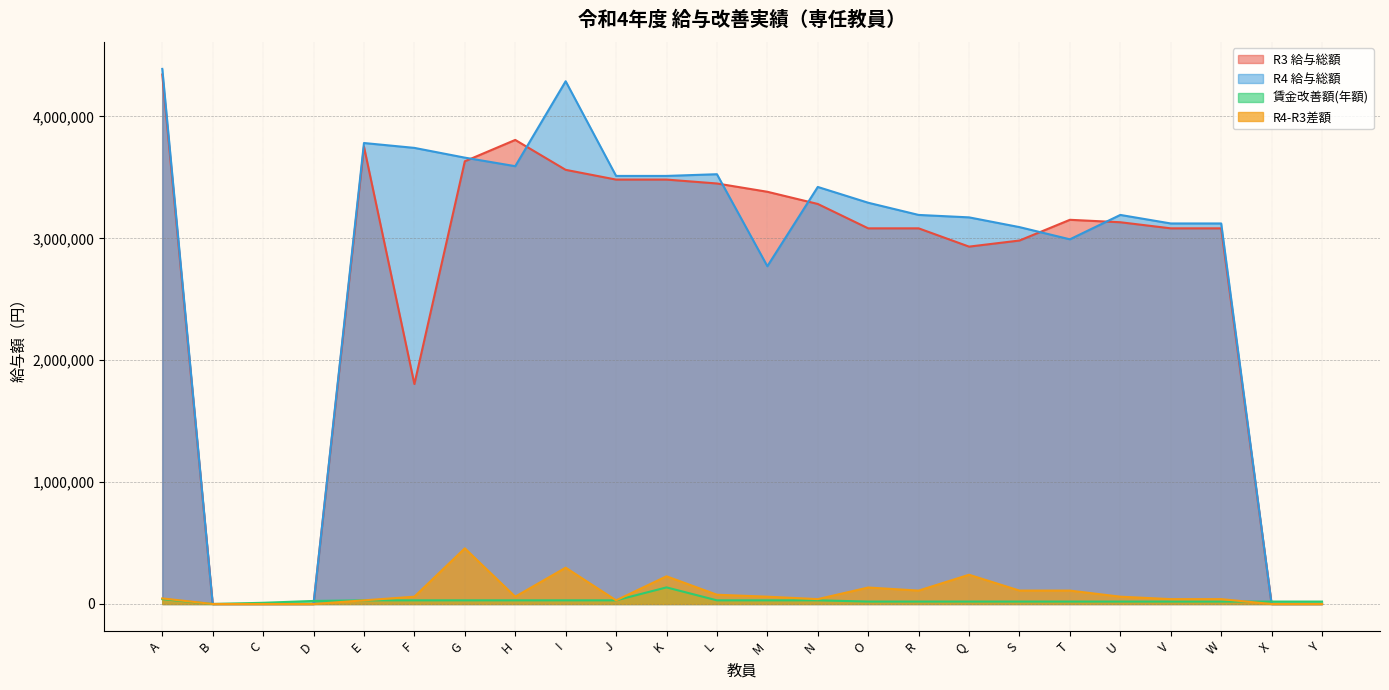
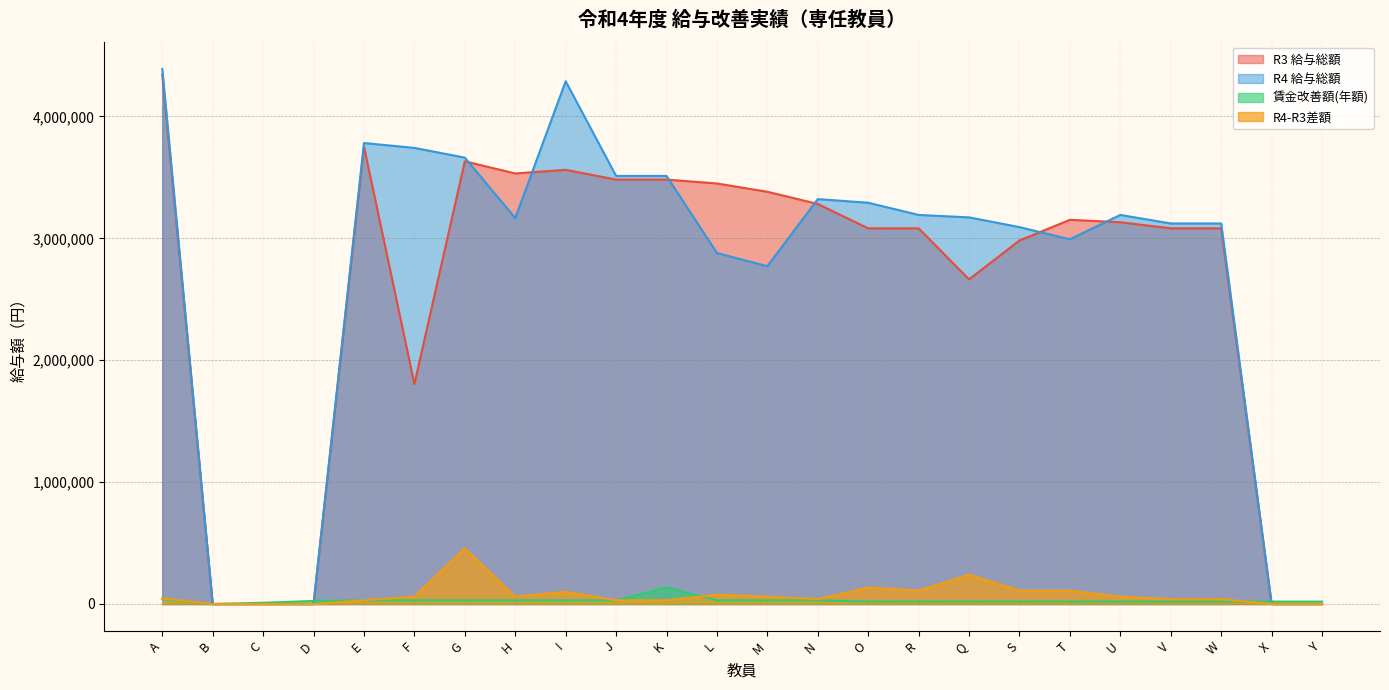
  {
    "R3 給与総額": {
      "A": "4,340,000",
      "E": "3,750,000",
      "F": "1,800,000",
      "G": "3,630,000",
-     "H": "3,810,000",
+     "H": "3,530,000",
      "I": "3,560,000",
      "J": "3,480,000",
      "K": "3,480,000",
      "L": "3,450,000",
      "M": "3,380,000",
      "N": "3,280,000",
      "O": "3,080,000",
      "R": "3,080,000",
-     "Q": "2,930,000",
+     "Q": "2,660,000",
      "S": "2,980,000",
      "T": "3,150,000",
      "U": "3,130,000",
      "V": "3,080,000",
      "W": "3,080,000"
    },
    "R4 給与総額": {
      "A": "4,390,000",
      "E": "3,780,000",
      "F": "3,740,000",
      "G": "3,660,000",
-     "H": "3,590,000",
+     "H": "3,170,000",
      "I": "4,290,000",
      "J": "3,510,000",
      "K": "3,510,000",
-     "L": "3,530,000",
+     "L": "2,880,000",
      "M": "2,770,000",
-     "N": "3,420,000",
+     "N": "3,320,000",
      "O": "3,290,000",
      "R": "3,190,000",
      "Q": "3,170,000",
      "S": "3,090,000",
      "T": "2,990,000",
      "U": "3,190,000",
      "V": "3,120,000",
      "W": "3,120,000"
    },
    "賃金改善額(年額)": {
      "D": "30,000",
      "F": "30,000",
      "G": "30,000",
      "H": "30,000",
      "I": "30,000",
      "K": "140,000",
      "L": "30,000",
      "M": "30,000",
      "O": "20,000",
      "R": "20,000",
      "Q": "20,000",
      "S": "20,000",
      "T": "20,000",
      "U": "20,000"
    },
    "R4-R3差額": {
      "F": "60,000",
      "G": "460,000",
      "H": "60,000",
-     "I": "300,000",
-     "K": "230,000",
+     "I": "100,000",
+     "K": "30,000",
      "L": "80,000",
      "M": "60,000",
      "O": "140,000",
      "R": "110,000",
      "Q": "240,000",
      "S": "110,000",
      "T": "110,000",
      "U": "60,000"
    }
  }
